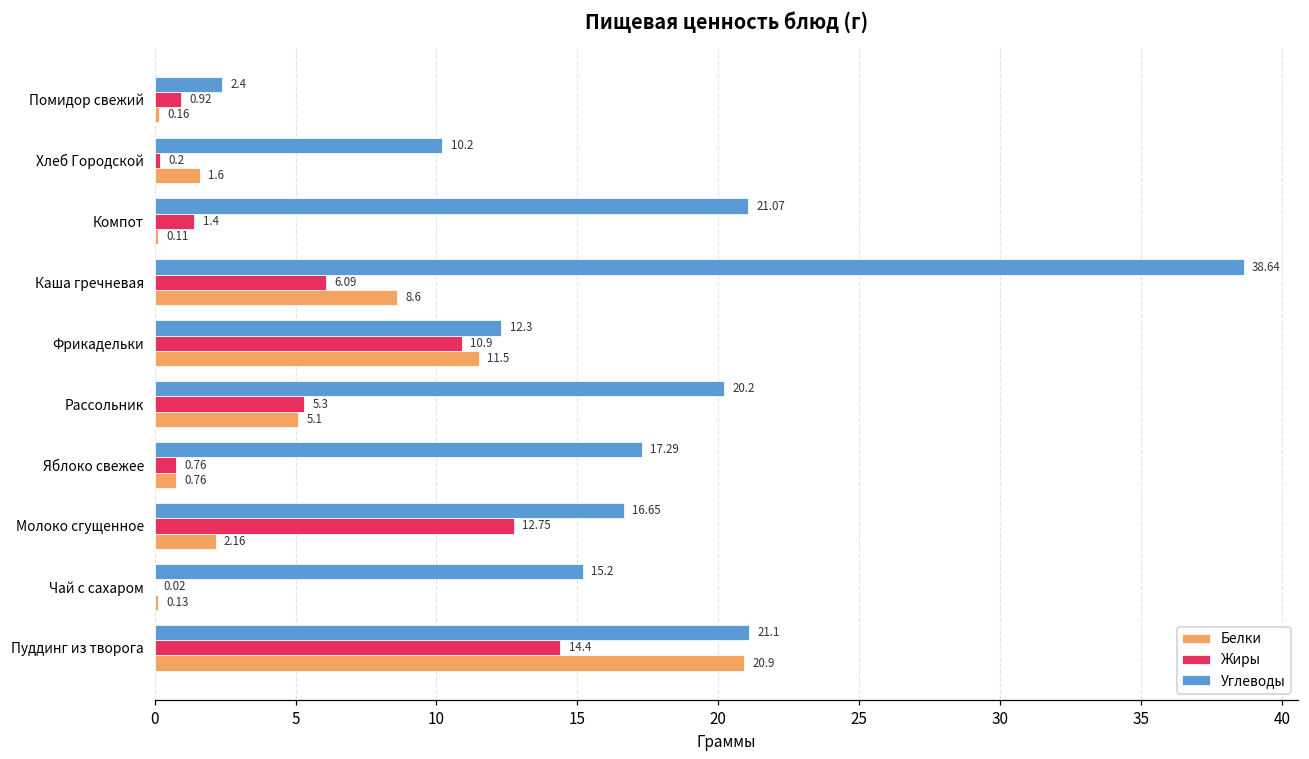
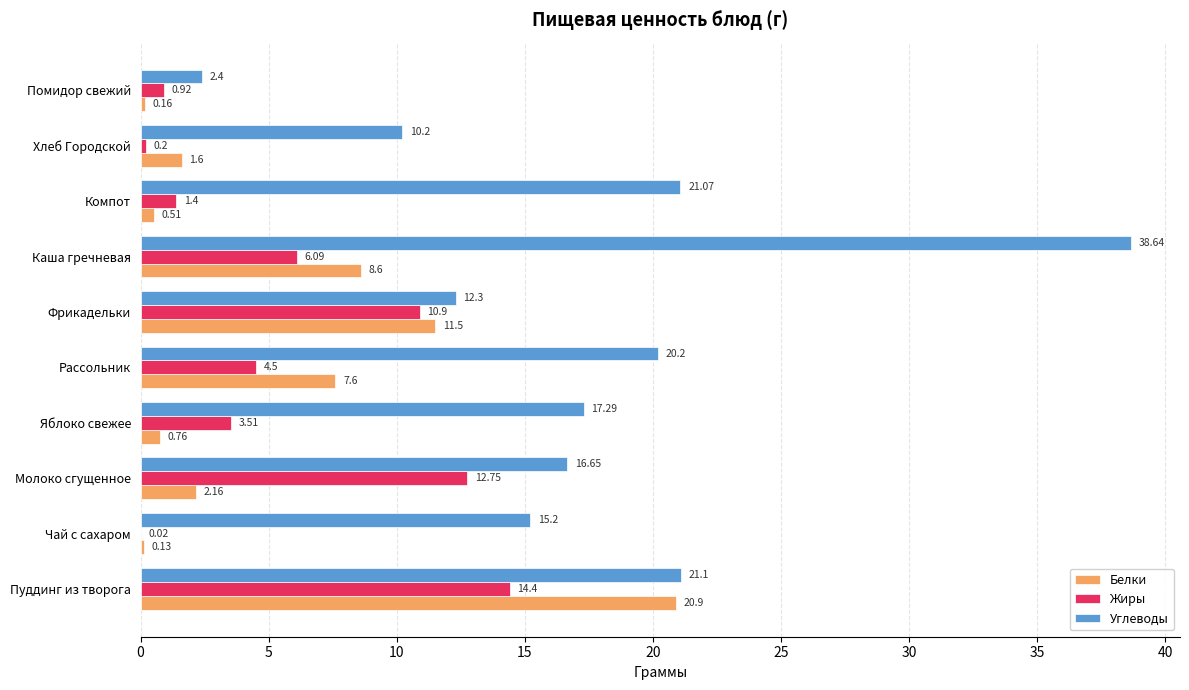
  {
    "Белки": {
      "Помидор свежий": 0.16,
      "Хлеб Городской": 1.6,
-     "Компот": 0.11,
+     "Компот": 0.51,
      "Каша гречневая": 8.6,
      "Фрикадельки": 11.5,
-     "Рассольник": 5.1,
+     "Рассольник": 7.6,
      "Яблоко свежее": 0.76,
      "Молоко сгущенное": 2.16,
      "Чай с сахаром": 0.13,
      "Пуддинг из творога": 20.9
    },
    "Жиры": {
      "Помидор свежий": 0.92,
      "Хлеб Городской": 0.2,
      "Компот": 1.4,
      "Каша гречневая": 6.09,
      "Фрикадельки": 10.9,
-     "Рассольник": 5.3,
-     "Яблоко свежее": 0.76,
+     "Рассольник": 4.5,
+     "Яблоко свежее": 3.51,
      "Молоко сгущенное": 12.75,
      "Чай с сахаром": 0.02,
      "Пуддинг из творога": 14.4
    },
    "Углеводы": {
      "Помидор свежий": 2.4,
      "Хлеб Городской": 10.2,
      "Компот": 21.07,
      "Каша гречневая": 38.64,
      "Фрикадельки": 12.3,
      "Рассольник": 20.2,
      "Яблоко свежее": 17.29,
      "Молоко сгущенное": 16.65,
      "Чай с сахаром": 15.2,
      "Пуддинг из творога": 21.1
    }
  }
